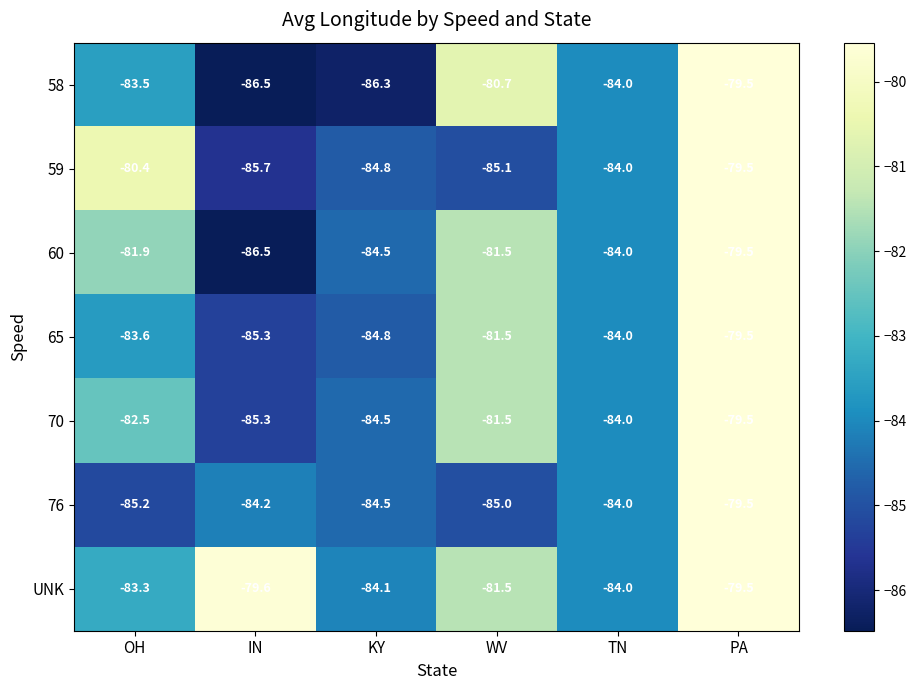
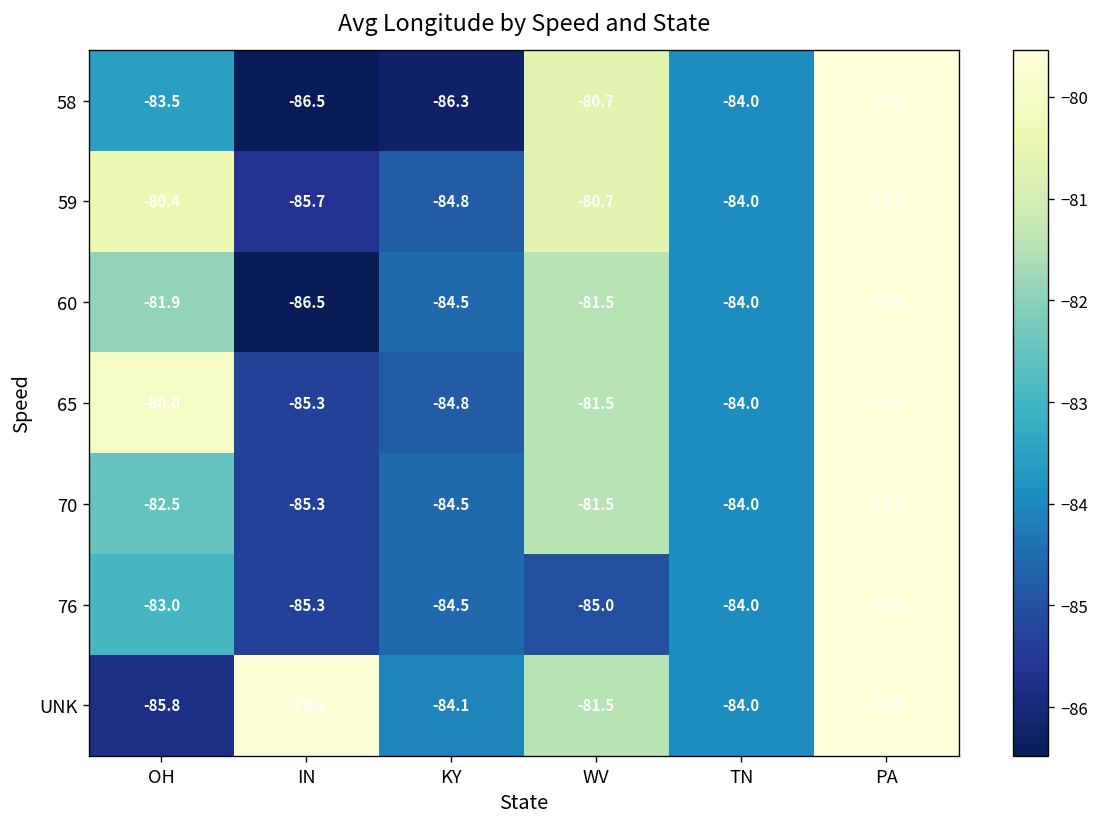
  {
    "58": {
      "OH": -83.5,
      "IN": -86.5,
      "KY": -86.3,
      "WV": -80.7,
      "TN": -84.0
    },
    "59": {
      "OH": -80.4,
      "IN": -85.7,
      "KY": -84.8,
-     "WV": -85.1,
+     "WV": -80.7,
      "TN": -84.0
    },
    "60": {
      "OH": -81.9,
      "IN": -86.5,
      "KY": -84.5,
      "WV": -81.5,
      "TN": -84.0
    },
    "65": {
-     "OH": -83.6,
+     "OH": -80.0,
      "IN": -85.3,
      "KY": -84.8,
      "WV": -81.5,
      "TN": -84.0
    },
    "70": {
      "OH": -82.5,
      "IN": -85.3,
      "KY": -84.5,
      "WV": -81.5,
      "TN": -84.0
    },
    "76": {
-     "OH": -85.2,
-     "IN": -84.2,
+     "OH": -83.0,
+     "IN": -85.3,
      "KY": -84.5,
      "WV": -85.0,
      "TN": -84.0
    },
    "UNK": {
-     "OH": -83.3,
+     "OH": -85.8,
      "KY": -84.1,
      "WV": -81.5,
      "TN": -84.0
    }
  }
